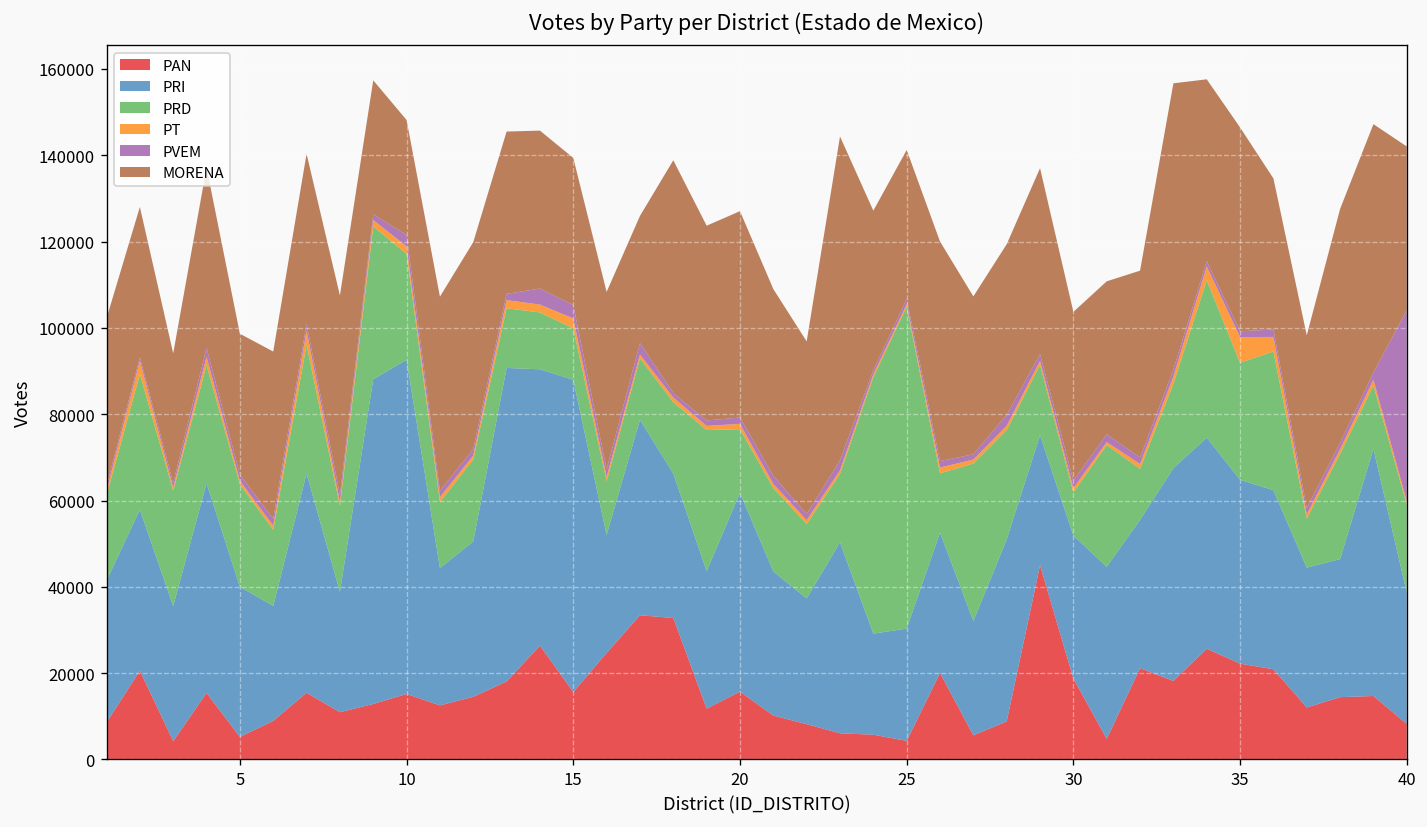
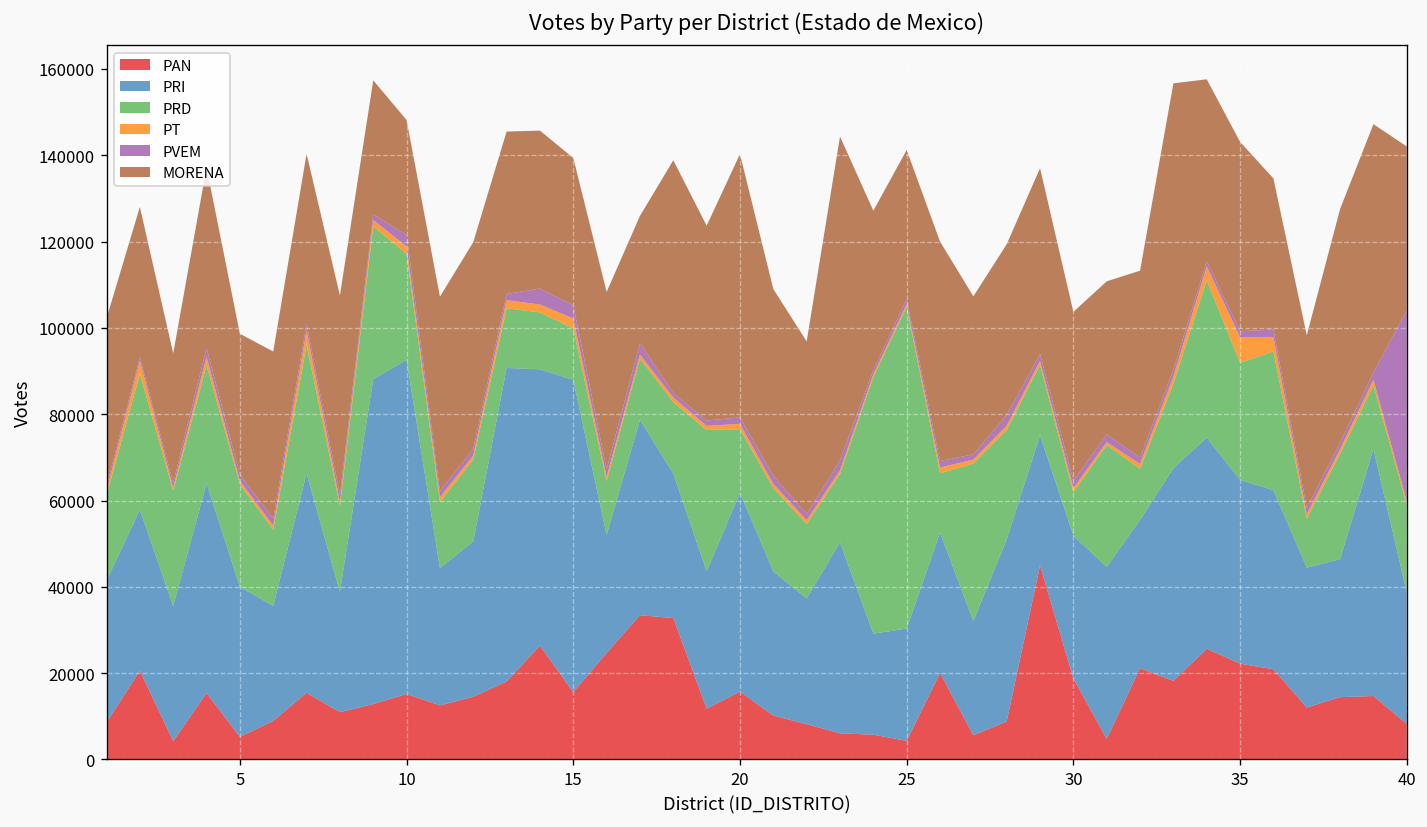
  {
    "PAN": {
      "5": 5000,
      "10": 15000,
      "15": 16000,
      "20": 16000,
      "25": 4000,
      "30": 19000,
      "35": 22000,
      "40": 8000
    },
    "PRI": {
      "5": 35000,
      "10": 77000,
      "15": 72000,
      "20": 46000,
      "25": 26000,
      "30": 33000,
      "35": 43000,
      "40": 30000
    },
    "PRD": {
      "5": 24000,
      "10": 25000,
      "15": 12000,
      "20": 15000,
      "30": 10000,
      "35": 27000,
      "40": 20000
    },
    "PT": {
      "5": 1000,
      "10": 2000,
      "15": 2000,
      "20": 1000,
      "30": 1000,
      "35": 6000,
      "40": 1000
    },
    "PVEM": {
      "5": 1000,
      "10": 3000,
      "15": 3000,
      "20": 1000,
      "25": 1000,
      "30": 2000,
      "35": 1000,
      "40": 44000
    },
    "MORENA": {
      "5": 33000,
      "10": 27000,
      "15": 34000,
-     "20": 48000,
+     "20": 61000,
      "25": 35000,
      "30": 39000,
-     "35": 47000,
+     "35": 44000,
      "40": 38000
    }
  }
